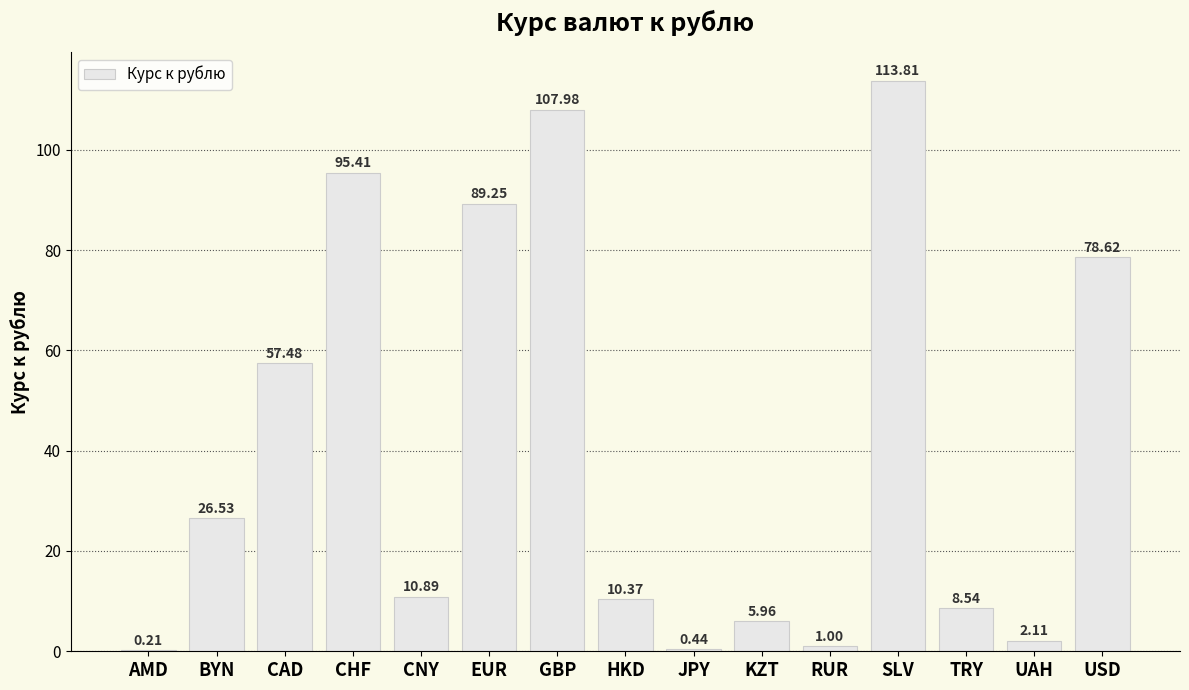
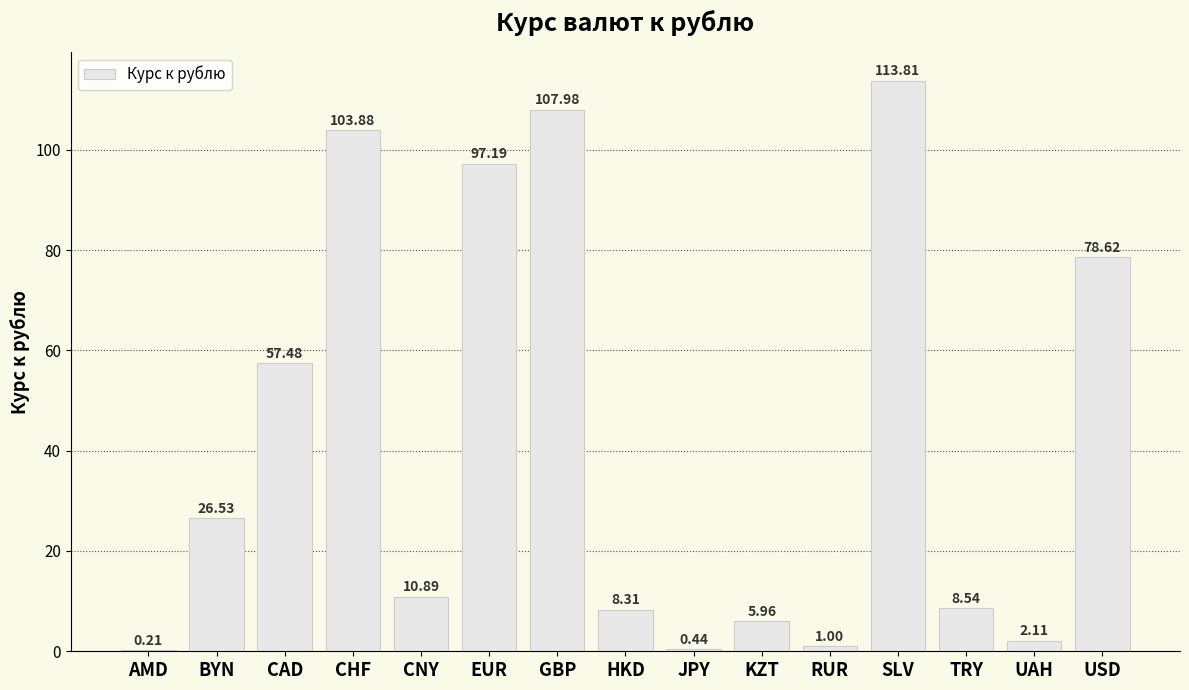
  {
    "AMD": 0.21,
    "BYN": 26.53,
    "CAD": 57.48,
-   "CHF": 95.41,
+   "CHF": 103.88,
    "CNY": 10.89,
-   "EUR": 89.25,
+   "EUR": 97.19,
    "GBP": 107.98,
-   "HKD": 10.37,
+   "HKD": 8.31,
    "JPY": 0.44,
    "KZT": 5.96,
    "RUR": 1.00,
    "SLV": 113.81,
    "TRY": 8.54,
    "UAH": 2.11,
    "USD": 78.62
  }
